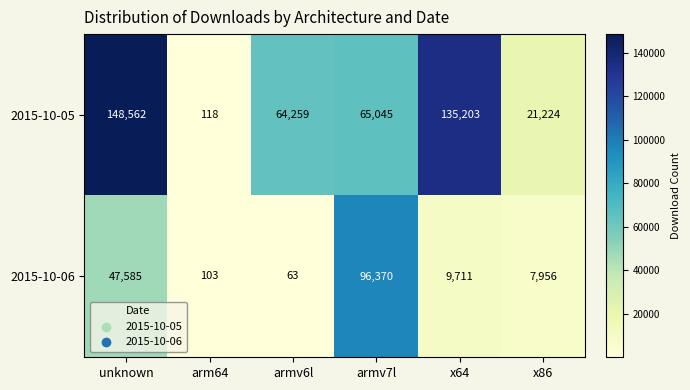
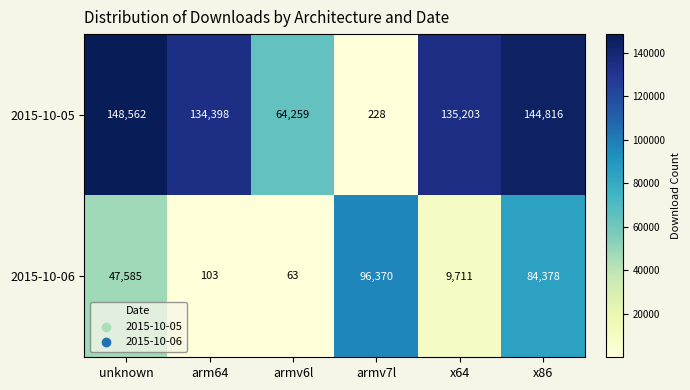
  {
    "2015-10-05": {
      "unknown": "148,562",
-     "arm64": "118",
+     "arm64": "134,398",
      "armv6l": "64,259",
-     "armv7l": "65,045",
+     "armv7l": "228",
      "x64": "135,203",
-     "x86": "21,224"
+     "x86": "144,816"
    },
    "2015-10-06": {
      "unknown": "47,585",
      "arm64": "103",
      "armv6l": "63",
      "armv7l": "96,370",
      "x64": "9,711",
-     "x86": "7,956"
+     "x86": "84,378"
    }
  }
